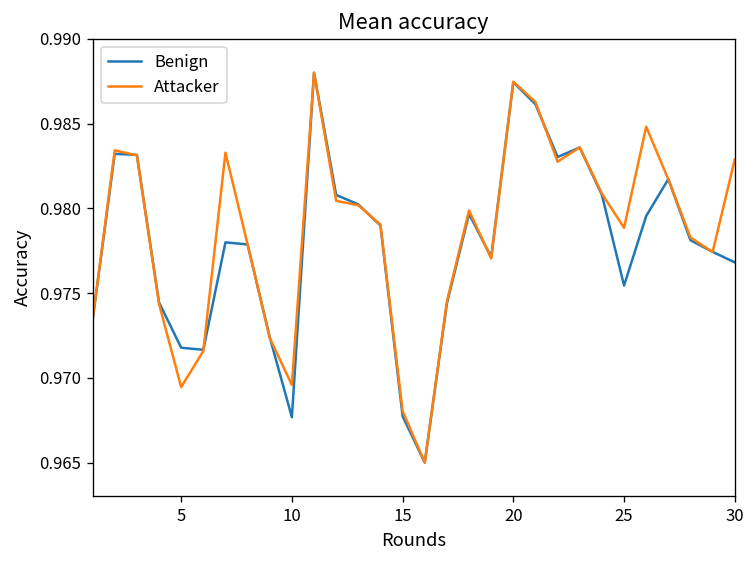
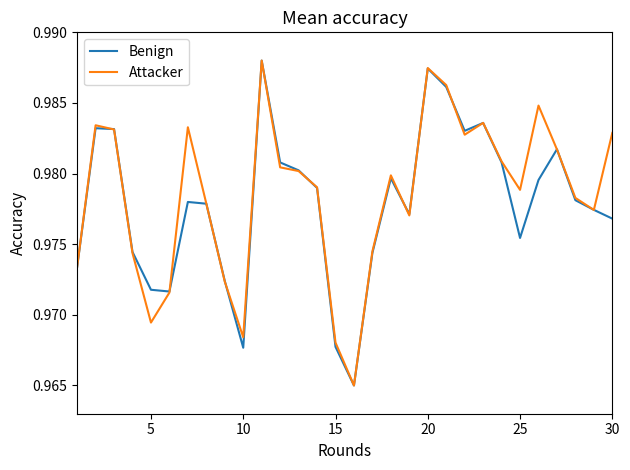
  {
    "Benign": {
      "5": 0.9718,
      "10": 0.9677,
      "15": 0.9677,
      "25": 0.9754,
      "30": 0.9768
    },
    "Attacker": {
      "5": 0.9695,
-     "10": 0.9696,
+     "10": 0.9684,
      "15": 0.9680,
      "25": 0.9788,
      "30": 0.9829
    }
  }
